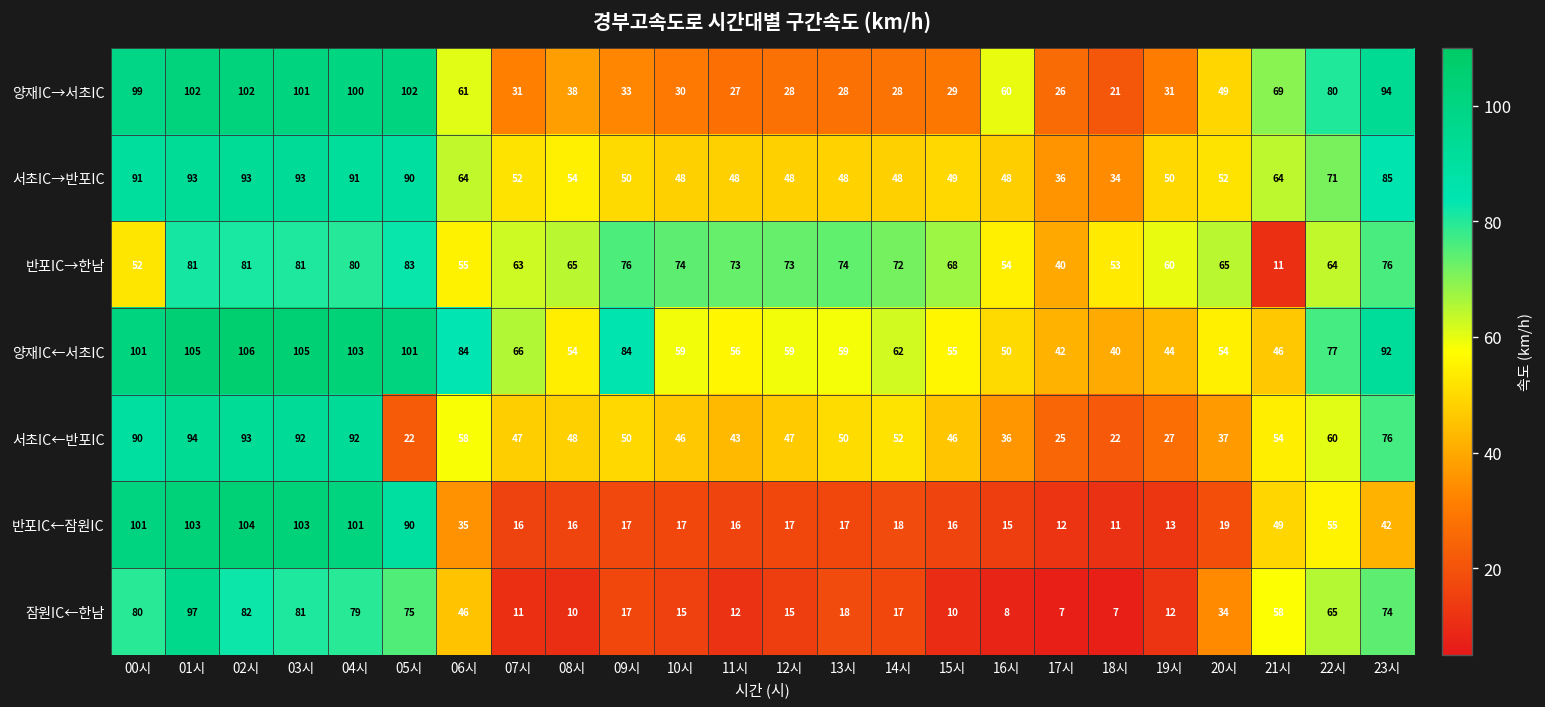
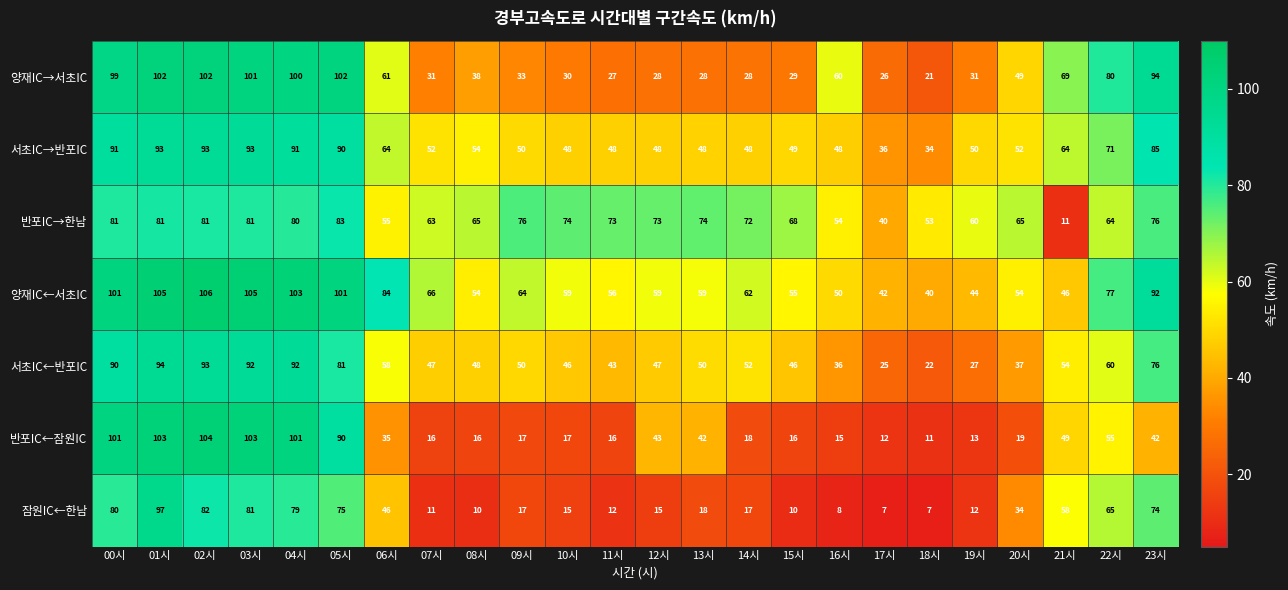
  {
    "양재IC→서초IC": {
      "00시": 99,
      "01시": 102,
      "02시": 102,
      "03시": 101,
      "04시": 100,
      "05시": 102,
      "06시": 61,
      "07시": 31,
      "08시": 38,
      "09시": 33,
      "10시": 30,
      "11시": 27,
      "12시": 28,
      "13시": 28,
      "14시": 28,
      "15시": 29,
      "16시": 60,
      "17시": 26,
      "18시": 21,
      "19시": 31,
      "20시": 49,
      "21시": 69,
      "22시": 80,
      "23시": 94
    },
    "서초IC→반포IC": {
      "00시": 91,
      "01시": 93,
      "02시": 93,
      "03시": 93,
      "04시": 91,
      "05시": 90,
      "06시": 64,
      "07시": 52,
      "08시": 54,
      "09시": 50,
      "10시": 48,
      "11시": 48,
      "12시": 48,
      "13시": 48,
      "14시": 48,
      "15시": 49,
      "16시": 48,
      "17시": 36,
      "18시": 34,
      "19시": 50,
      "20시": 52,
      "21시": 64,
      "22시": 71,
      "23시": 85
    },
    "반포IC→한남": {
-     "00시": 52,
+     "00시": 81,
      "01시": 81,
      "02시": 81,
      "03시": 81,
      "04시": 80,
      "05시": 83,
      "06시": 55,
      "07시": 63,
      "08시": 65,
      "09시": 76,
      "10시": 74,
      "11시": 73,
      "12시": 73,
      "13시": 74,
      "14시": 72,
      "15시": 68,
      "16시": 54,
      "17시": 40,
      "18시": 53,
      "19시": 60,
      "20시": 65,
      "21시": 11,
      "22시": 64,
      "23시": 76
    },
    "양재IC←서초IC": {
      "00시": 101,
      "01시": 105,
      "02시": 106,
      "03시": 105,
      "04시": 103,
      "05시": 101,
      "06시": 84,
      "07시": 66,
      "08시": 54,
-     "09시": 84,
+     "09시": 64,
      "10시": 59,
      "11시": 56,
      "12시": 59,
      "13시": 59,
      "14시": 62,
      "15시": 55,
      "16시": 50,
      "17시": 42,
      "18시": 40,
      "19시": 44,
      "20시": 54,
      "21시": 46,
      "22시": 77,
      "23시": 92
    },
    "서초IC←반포IC": {
      "00시": 90,
      "01시": 94,
      "02시": 93,
      "03시": 92,
      "04시": 92,
-     "05시": 22,
+     "05시": 81,
      "06시": 58,
      "07시": 47,
      "08시": 48,
      "09시": 50,
      "10시": 46,
      "11시": 43,
      "12시": 47,
      "13시": 50,
      "14시": 52,
      "15시": 46,
      "16시": 36,
      "17시": 25,
      "18시": 22,
      "19시": 27,
      "20시": 37,
      "21시": 54,
      "22시": 60,
      "23시": 76
    },
    "반포IC←잠원IC": {
      "00시": 101,
      "01시": 103,
      "02시": 104,
      "03시": 103,
      "04시": 101,
      "05시": 90,
      "06시": 35,
      "07시": 16,
      "08시": 16,
      "09시": 17,
      "10시": 17,
      "11시": 16,
-     "12시": 17,
-     "13시": 17,
+     "12시": 43,
+     "13시": 42,
      "14시": 18,
      "15시": 16,
      "16시": 15,
      "17시": 12,
      "18시": 11,
      "19시": 13,
      "20시": 19,
      "21시": 49,
      "22시": 55,
      "23시": 42
    },
    "잠원IC←한남": {
      "00시": 80,
      "01시": 97,
      "02시": 82,
      "03시": 81,
      "04시": 79,
      "05시": 75,
      "06시": 46,
      "07시": 11,
      "08시": 10,
      "09시": 17,
      "10시": 15,
      "11시": 12,
      "12시": 15,
      "13시": 18,
      "14시": 17,
      "15시": 10,
      "16시": 8,
      "17시": 7,
      "18시": 7,
      "19시": 12,
      "20시": 34,
      "21시": 58,
      "22시": 65,
      "23시": 74
    }
  }
